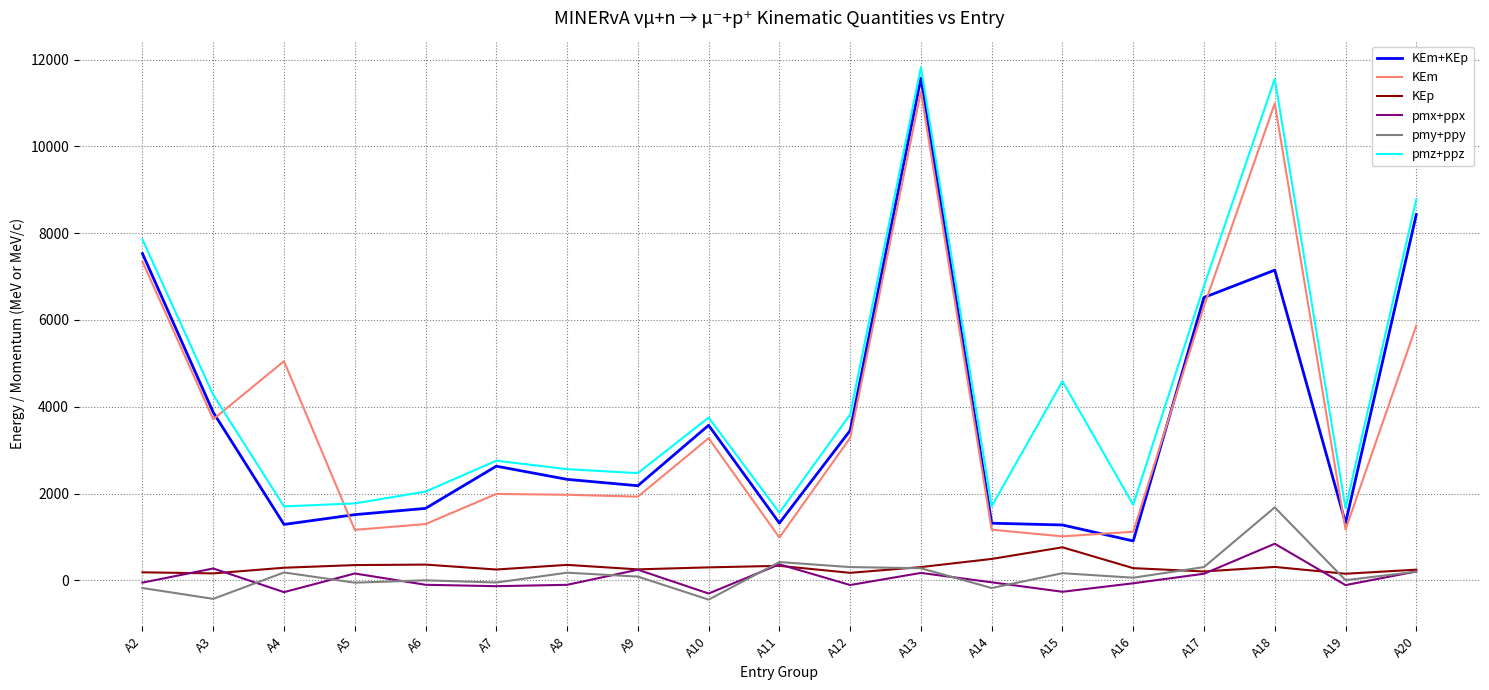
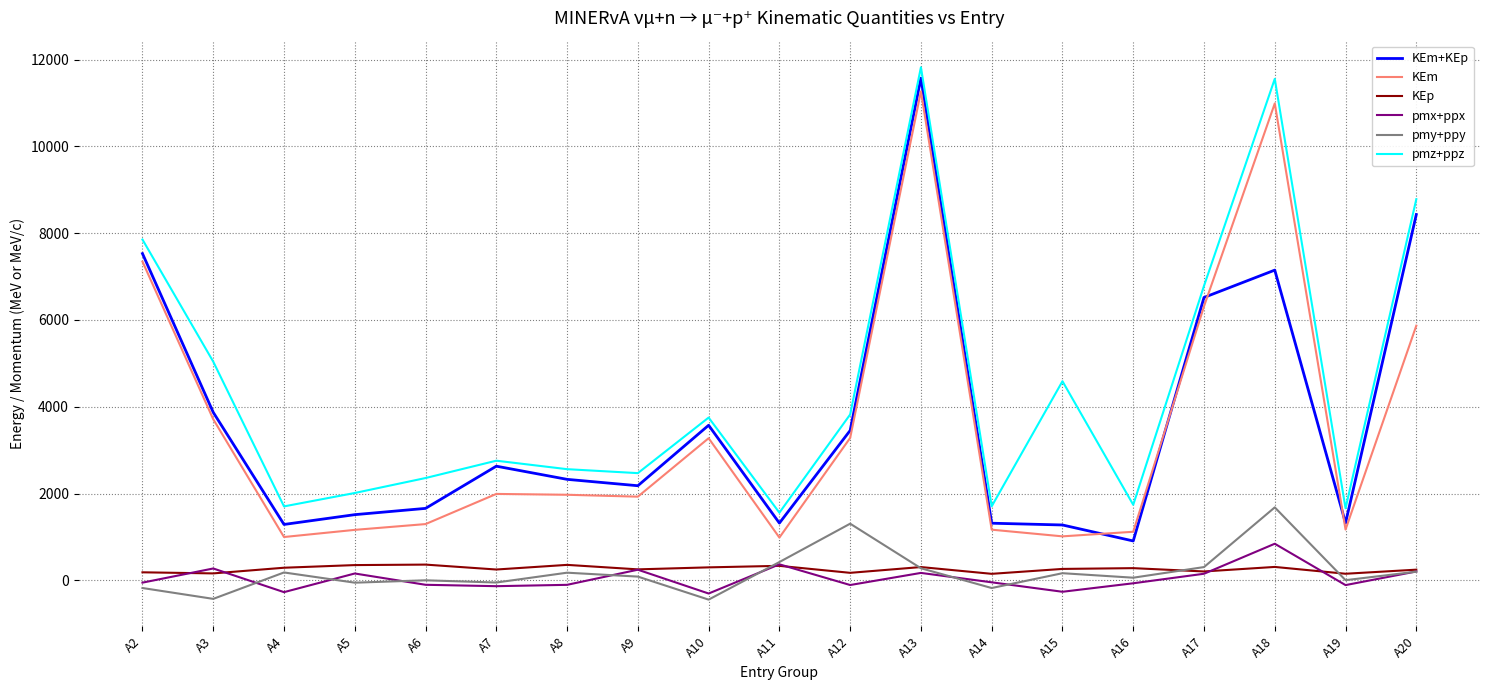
  {
    "KEm+KEp": {
      "A2": 7500,
      "A3": 3900,
      "A4": 1300,
      "A5": 1500,
      "A6": 1700,
      "A7": 2600,
      "A8": 2300,
      "A9": 2200,
      "A10": 3600,
      "A11": 1300,
      "A12": 3500,
      "A13": 11600,
      "A14": 1300,
      "A15": 1300,
      "A16": 900,
      "A17": 6500,
      "A18": 7100,
      "A19": 1300,
      "A20": 8400
    },
    "KEm": {
      "A2": 7300,
      "A3": 3700,
-     "A4": 5100,
+     "A4": 1000,
      "A5": 1200,
      "A6": 1300,
      "A7": 2000,
      "A8": 2000,
      "A9": 1900,
      "A10": 3300,
      "A11": 1000,
      "A12": 3300,
      "A13": 11300,
      "A14": 1200,
      "A15": 1000,
      "A16": 1100,
      "A17": 6300,
      "A18": 11000,
      "A19": 1200,
      "A20": 5900
    },
    "KEp": {
      "A2": 200,
      "A3": 200,
      "A4": 300,
      "A5": 400,
      "A6": 400,
      "A7": 200,
      "A8": 400,
      "A10": 300,
      "A12": 200,
-     "A14": 500,
-     "A15": 800,
+     "A14": 100,
+     "A15": 300,
      "A16": 300,
      "A18": 300,
      "A19": 200
    },
    "pmx+ppx": {
      "A2": -100,
      "A3": 300,
      "A4": -300,
      "A5": 200,
      "A6": -100,
      "A7": -100,
      "A8": -100,
      "A10": -300,
      "A12": -100,
      "A13": 200,
      "A14": 0,
      "A15": -300,
      "A16": -100,
      "A18": 800,
      "A19": -100
    },
    "pmy+ppy": {
      "A2": -200,
      "A3": -400,
      "A4": 200,
      "A5": -100,
      "A6": 0,
      "A7": -100,
      "A8": 200,
      "A9": 100,
      "A10": -400,
-     "A12": 300,
+     "A12": 1300,
      "A14": -200,
      "A15": 200,
      "A16": 100,
      "A17": 300,
      "A18": 1700,
      "A19": 0
    },
    "pmz+ppz": {
      "A2": 7900,
-     "A3": 4300,
+     "A3": 5000,
      "A4": 1700,
-     "A5": 1800,
-     "A6": 2000,
+     "A5": 2000,
+     "A6": 2400,
      "A7": 2800,
      "A8": 2600,
      "A9": 2500,
      "A10": 3800,
      "A11": 1600,
      "A12": 3800,
      "A13": 11800,
      "A14": 1700,
      "A15": 4600,
      "A16": 1700,
      "A17": 6800,
      "A18": 11600,
      "A19": 1700,
      "A20": 8800
    }
  }
